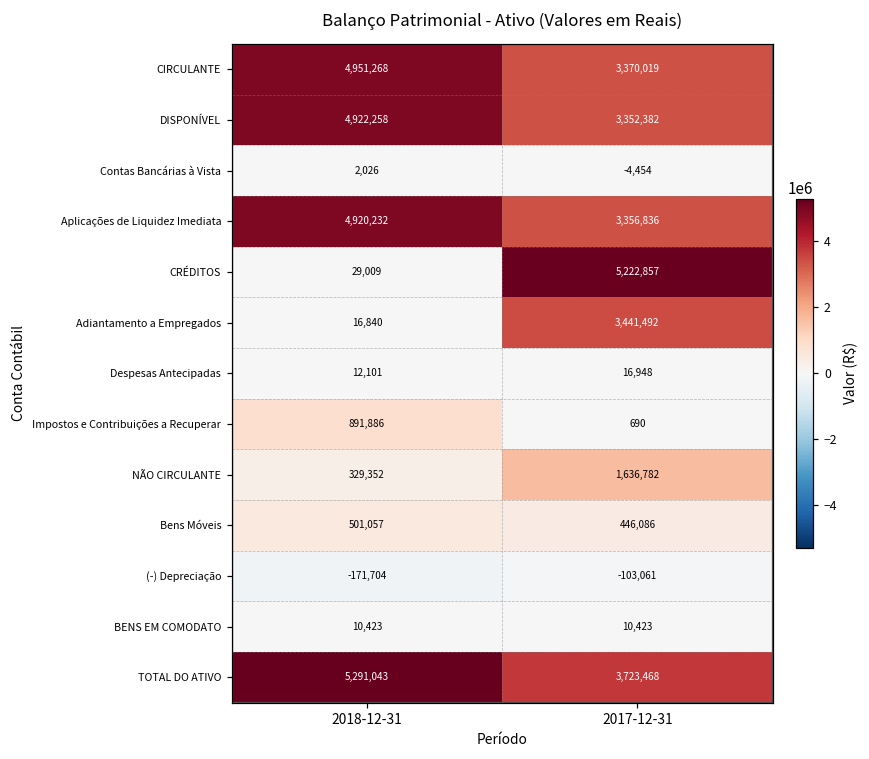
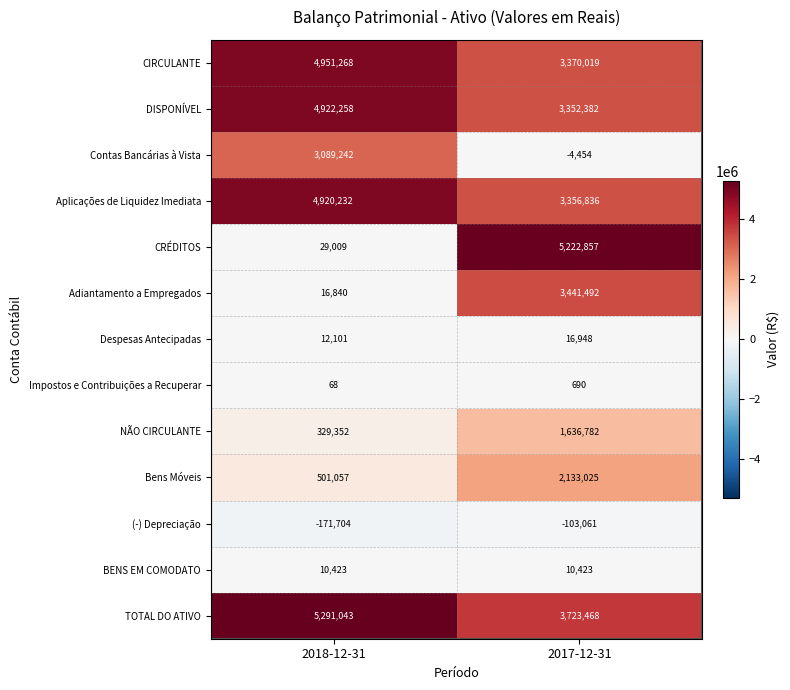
  {
    "CIRCULANTE": {
      "2018-12-31": "4,951,268",
      "2017-12-31": "3,370,019"
    },
    "DISPONÍVEL": {
      "2018-12-31": "4,922,258",
      "2017-12-31": "3,352,382"
    },
    "Contas Bancárias à Vista": {
-     "2018-12-31": "2,026",
+     "2018-12-31": "3,089,242",
      "2017-12-31": "-4,454"
    },
    "Aplicações de Liquidez Imediata": {
      "2018-12-31": "4,920,232",
      "2017-12-31": "3,356,836"
    },
    "CRÉDITOS": {
      "2018-12-31": "29,009",
      "2017-12-31": "5,222,857"
    },
    "Adiantamento a Empregados": {
      "2018-12-31": "16,840",
      "2017-12-31": "3,441,492"
    },
    "Despesas Antecipadas": {
      "2018-12-31": "12,101",
      "2017-12-31": "16,948"
    },
    "Impostos e Contribuições a Recuperar": {
-     "2018-12-31": "891,886",
+     "2018-12-31": "68",
      "2017-12-31": "690"
    },
    "NÃO CIRCULANTE": {
      "2018-12-31": "329,352",
      "2017-12-31": "1,636,782"
    },
    "Bens Móveis": {
      "2018-12-31": "501,057",
-     "2017-12-31": "446,086"
+     "2017-12-31": "2,133,025"
    },
    "(-) Depreciação": {
      "2018-12-31": "-171,704",
      "2017-12-31": "-103,061"
    },
    "BENS EM COMODATO": {
      "2018-12-31": "10,423",
      "2017-12-31": "10,423"
    },
    "TOTAL DO ATIVO": {
      "2018-12-31": "5,291,043",
      "2017-12-31": "3,723,468"
    }
  }
